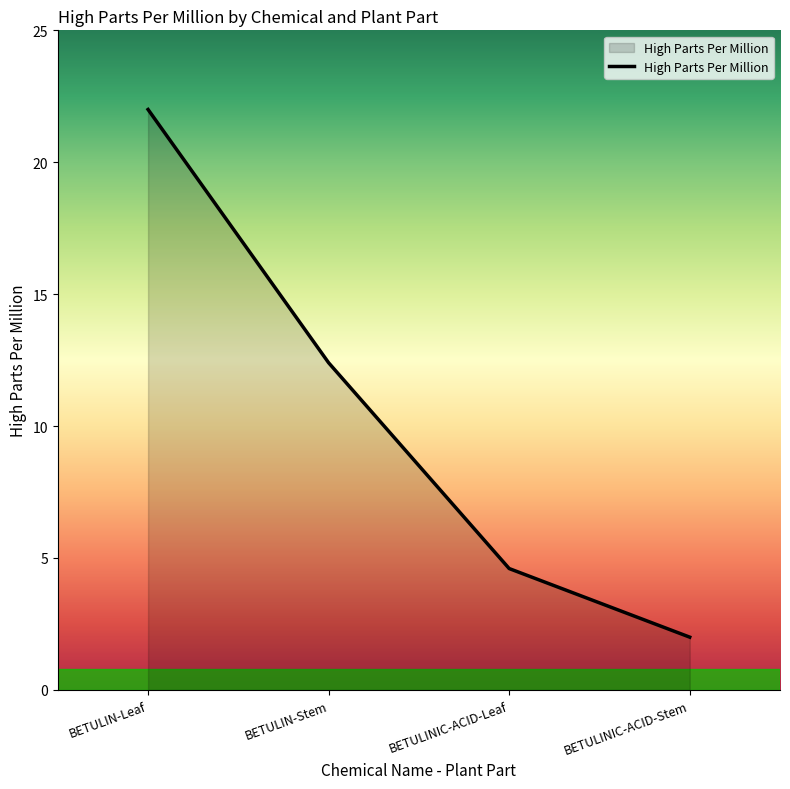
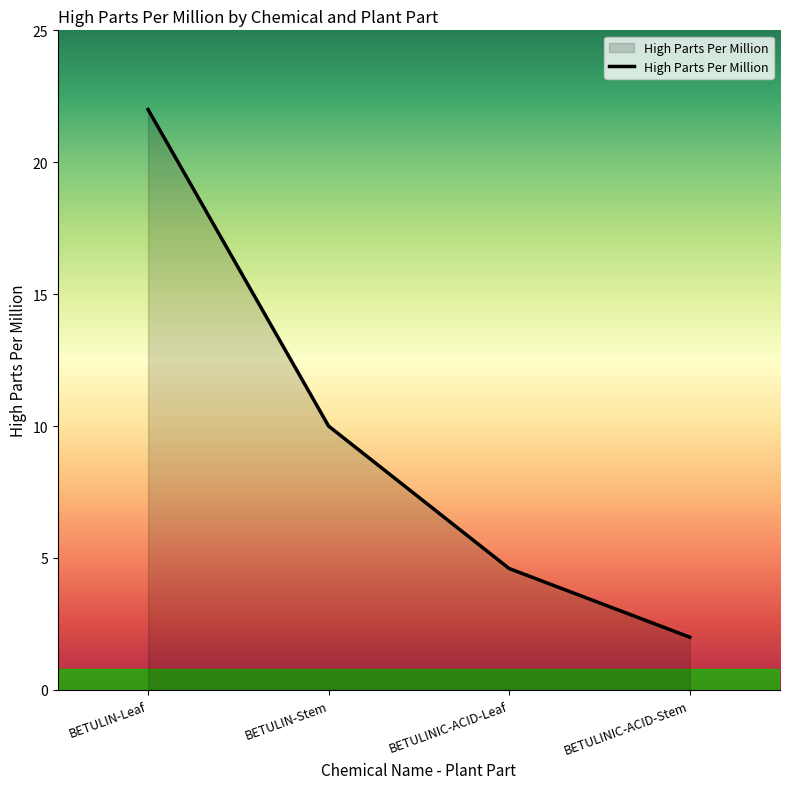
  {
    "BETULIN-Leaf": 22.0,
-   "BETULIN-Stem": 12.4,
+   "BETULIN-Stem": 10.0,
    "BETULINIC-ACID-Leaf": 4.6,
    "BETULINIC-ACID-Stem": 2.0
  }
